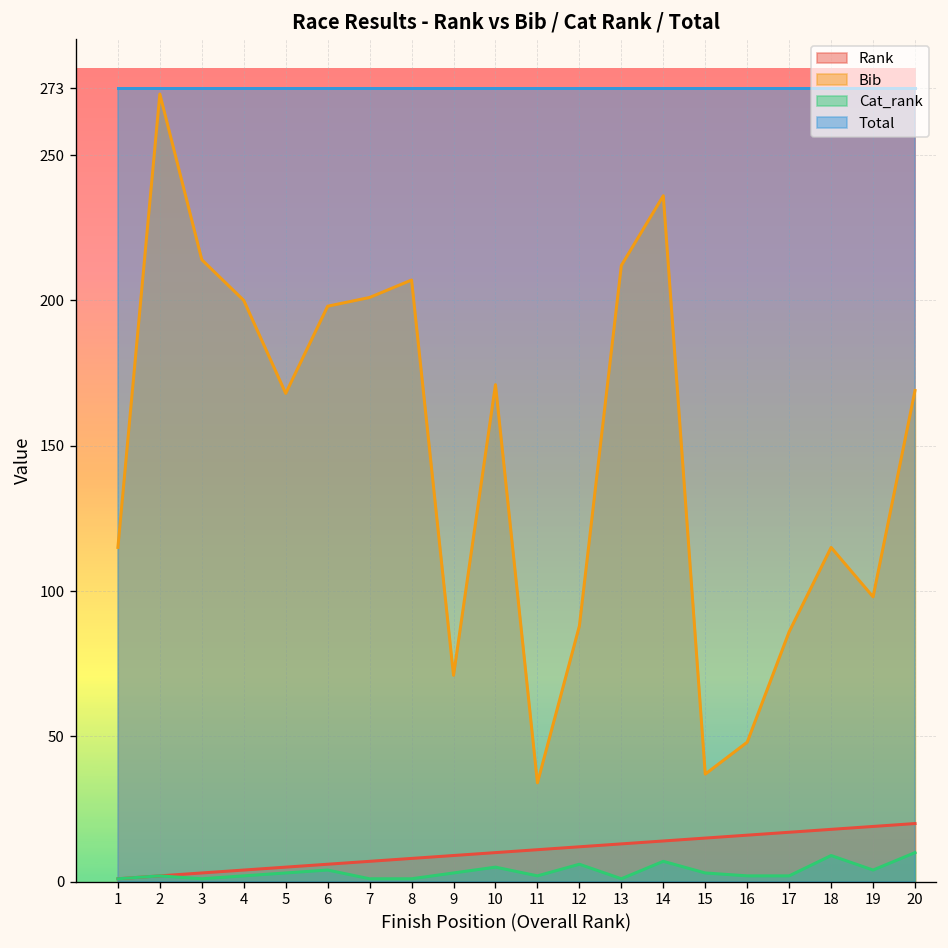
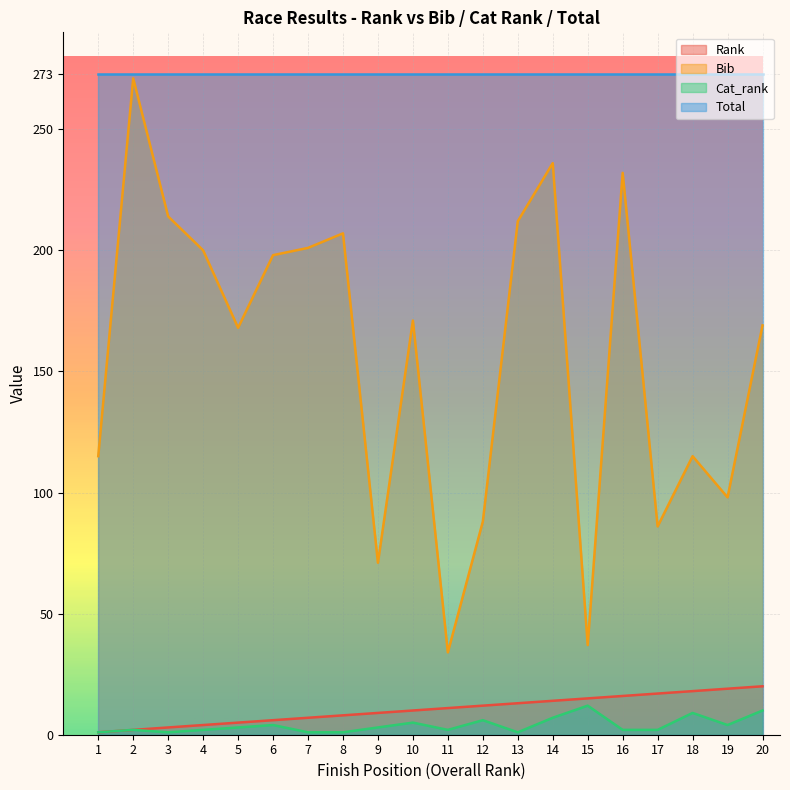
  {
    "Rank": {
      "3": 3,
      "4": 4,
      "5": 5,
      "6": 6,
      "7": 7,
      "8": 8,
      "9": 9,
      "10": 10,
      "11": 11,
      "12": 12,
      "13": 13,
      "14": 14,
      "15": 15,
      "16": 16,
      "17": 17,
      "18": 18,
      "19": 19,
      "20": 20
    },
    "Bib": {
      "1": 115,
      "2": 271,
      "3": 214,
      "4": 200,
      "5": 168,
      "6": 198,
      "7": 201,
      "8": 207,
      "9": 71,
      "10": 171,
      "11": 34,
      "12": 88,
      "13": 212,
      "14": 236,
      "15": 37,
-     "16": 48,
+     "16": 232,
      "17": 86,
      "18": 115,
      "19": 98,
      "20": 169
    },
    "Cat_rank": {
      "3": 1,
      "4": 2,
      "5": 3,
      "6": 4,
      "7": 1,
      "8": 1,
      "9": 3,
      "10": 5,
      "11": 2,
      "12": 6,
      "13": 1,
      "14": 7,
-     "15": 3,
+     "15": 12,
      "16": 2,
      "17": 2,
      "18": 9,
      "19": 4,
      "20": 10
    },
    "Total": {
      "1": 273,
      "2": 273,
      "3": 273,
      "4": 273,
      "5": 273,
      "6": 273,
      "7": 273,
      "8": 273,
      "9": 273,
      "10": 273,
      "11": 273,
      "12": 273,
      "13": 273,
      "14": 273,
      "15": 273,
      "16": 273,
      "17": 273
    }
  }
